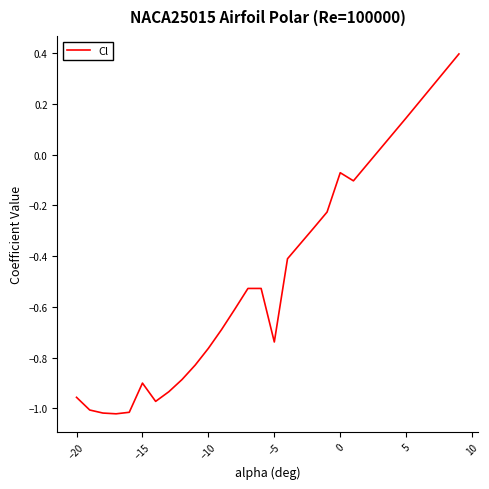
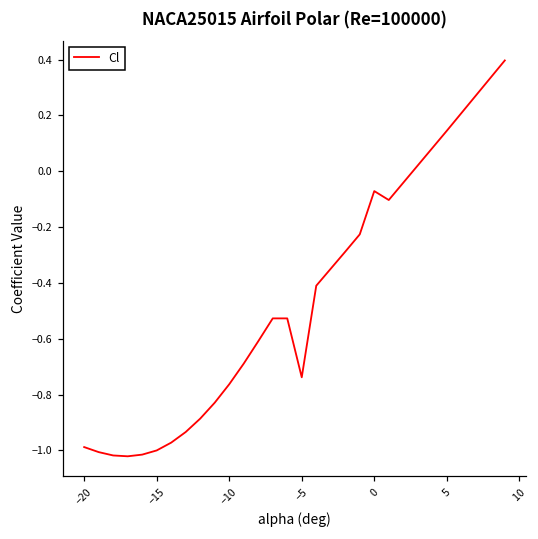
  {
-   "−20": -0.96,
-   "−15": -0.9,
+   "−20": -0.99,
+   "−15": -1.0,
    "−10": -0.76,
    "−5": -0.74,
    "0": -0.07,
    "5": 0.15
  }
